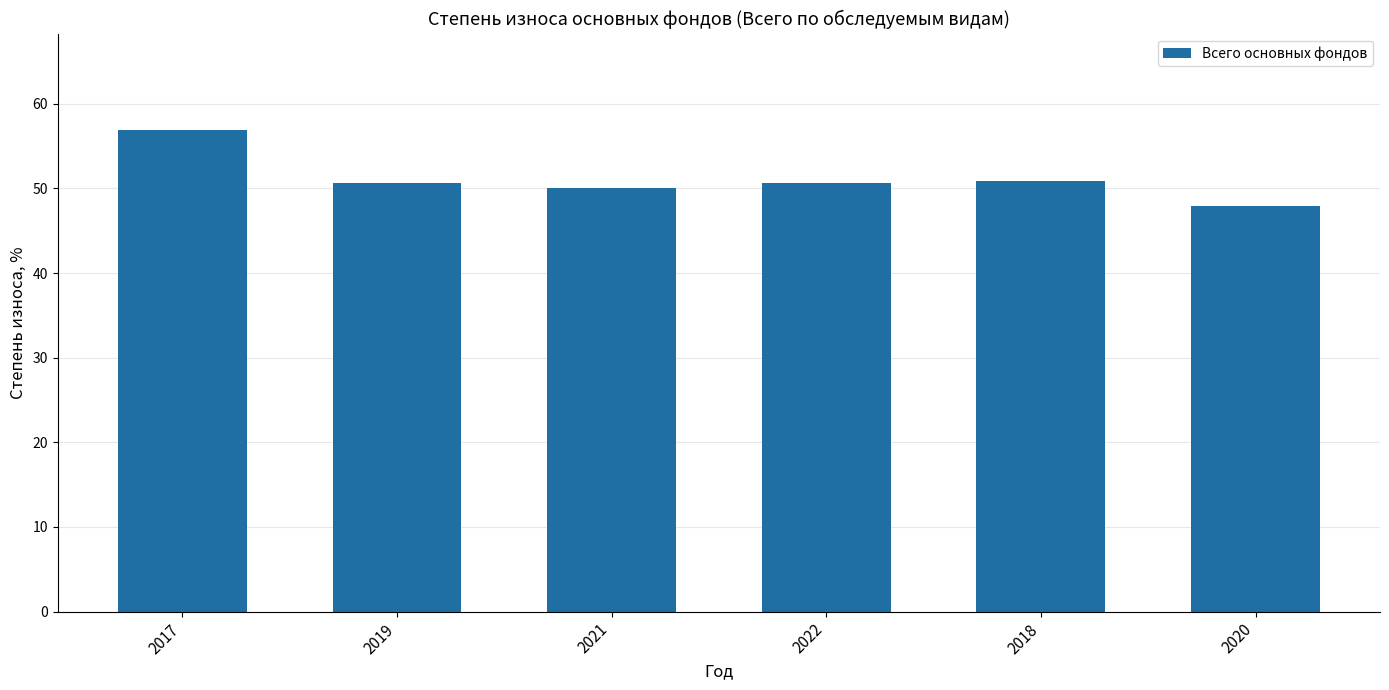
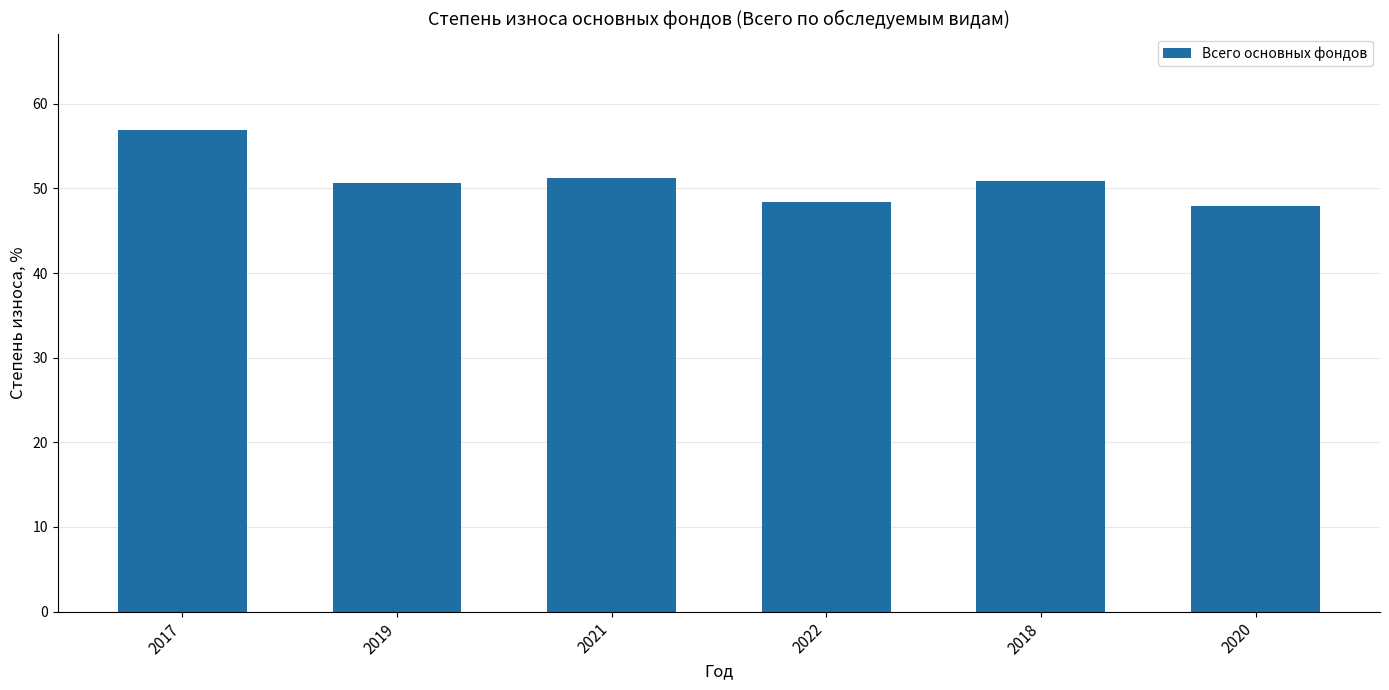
  {
    "2017": 57,
    "2019": 51,
-   "2021": 50,
-   "2022": 51,
+   "2021": 51,
+   "2022": 48,
    "2018": 51,
    "2020": 48
  }
